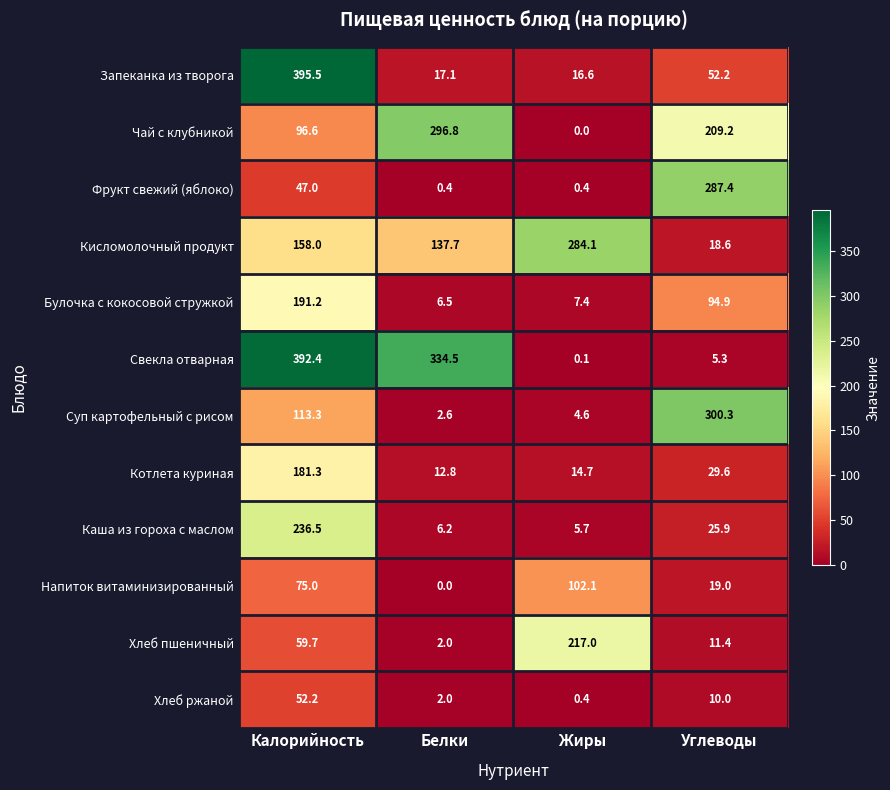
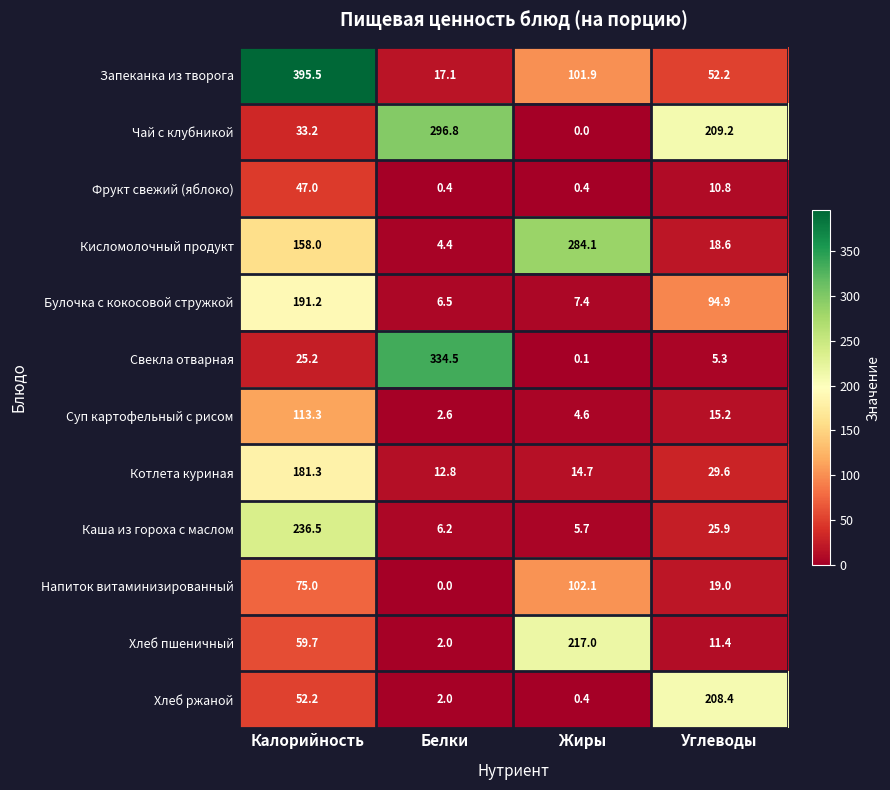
  {
    "Запеканка из творога": {
      "Калорийность": 395.5,
      "Белки": 17.1,
-     "Жиры": 16.6,
+     "Жиры": 101.9,
      "Углеводы": 52.2
    },
    "Чай с клубникой": {
-     "Калорийность": 96.6,
+     "Калорийность": 33.2,
      "Белки": 296.8,
      "Жиры": 0.0,
      "Углеводы": 209.2
    },
    "Фрукт свежий (яблоко)": {
      "Калорийность": 47.0,
      "Белки": 0.4,
      "Жиры": 0.4,
-     "Углеводы": 287.4
+     "Углеводы": 10.8
    },
    "Кисломолочный продукт": {
      "Калорийность": 158.0,
-     "Белки": 137.7,
+     "Белки": 4.4,
      "Жиры": 284.1,
      "Углеводы": 18.6
    },
    "Булочка с кокосовой стружкой": {
      "Калорийность": 191.2,
      "Белки": 6.5,
      "Жиры": 7.4,
      "Углеводы": 94.9
    },
    "Свекла отварная": {
-     "Калорийность": 392.4,
+     "Калорийность": 25.2,
      "Белки": 334.5,
      "Жиры": 0.1,
      "Углеводы": 5.3
    },
    "Суп картофельный с рисом": {
      "Калорийность": 113.3,
      "Белки": 2.6,
      "Жиры": 4.6,
-     "Углеводы": 300.3
+     "Углеводы": 15.2
    },
    "Котлета куриная": {
      "Калорийность": 181.3,
      "Белки": 12.8,
      "Жиры": 14.7,
      "Углеводы": 29.6
    },
    "Каша из гороха с маслом": {
      "Калорийность": 236.5,
      "Белки": 6.2,
      "Жиры": 5.7,
      "Углеводы": 25.9
    },
    "Напиток витаминизированный": {
      "Калорийность": 75.0,
      "Белки": 0.0,
      "Жиры": 102.1,
      "Углеводы": 19.0
    },
    "Хлеб пшеничный": {
      "Калорийность": 59.7,
      "Белки": 2.0,
      "Жиры": 217.0,
      "Углеводы": 11.4
    },
    "Хлеб ржаной": {
      "Калорийность": 52.2,
      "Белки": 2.0,
      "Жиры": 0.4,
-     "Углеводы": 10.0
+     "Углеводы": 208.4
    }
  }
